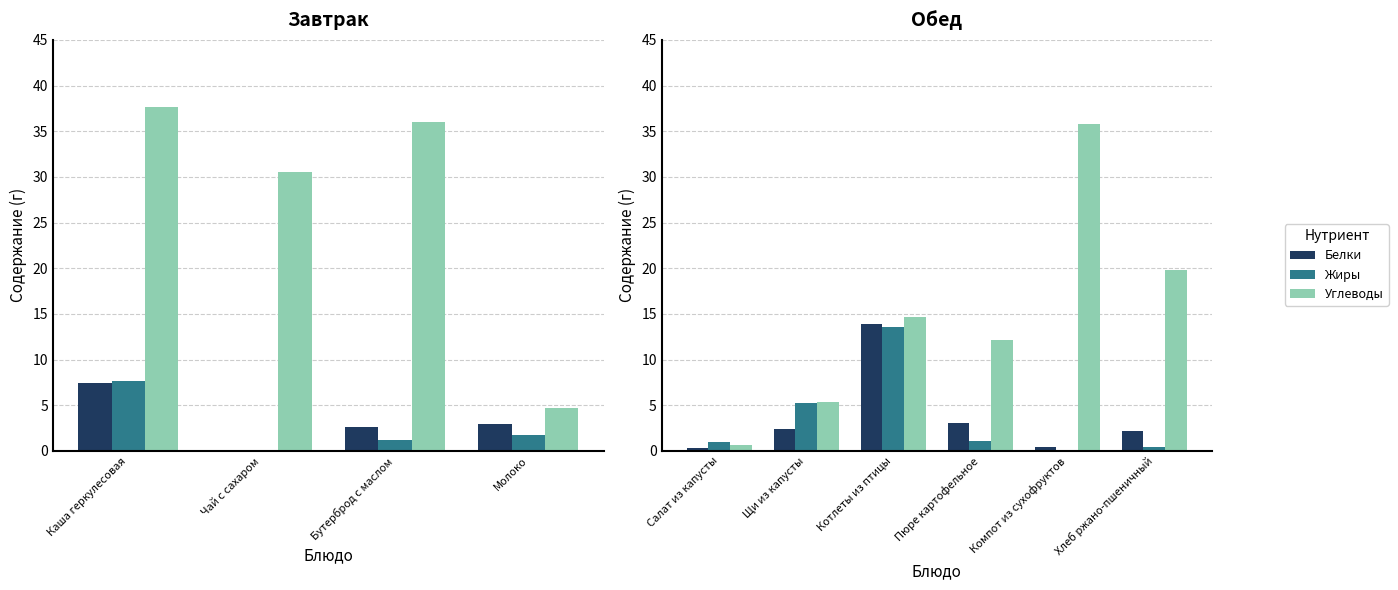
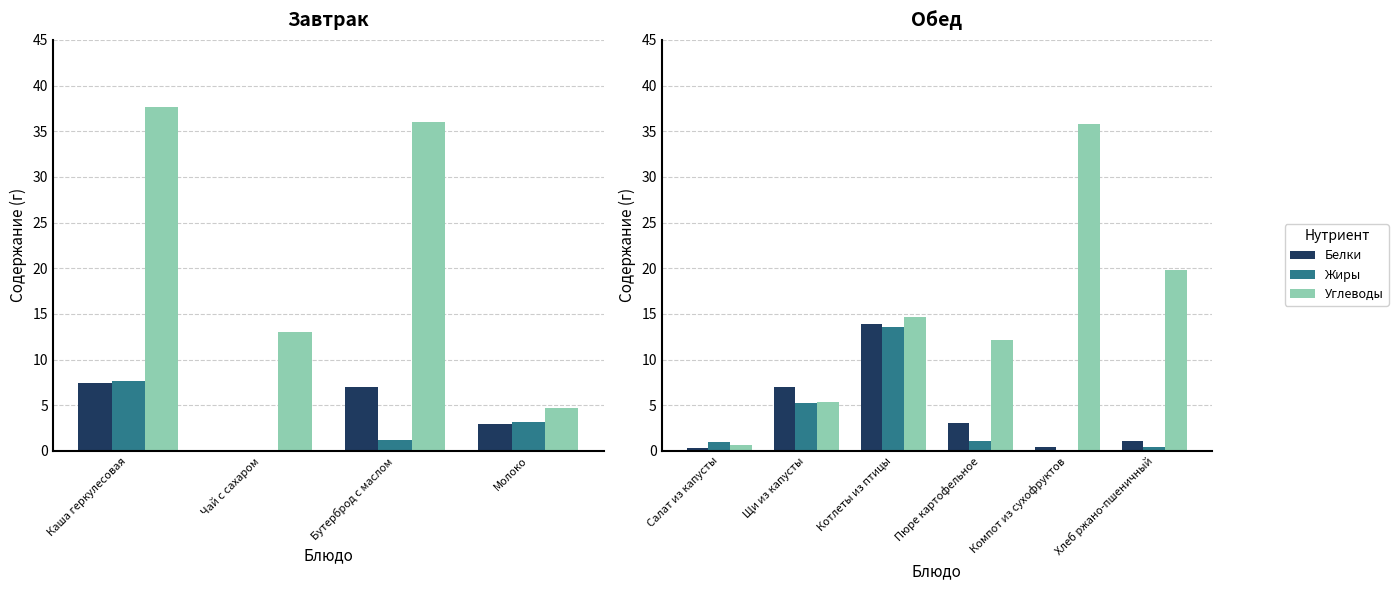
  {
    "Завтрак": {
      "Белки": {
        "Каша геркулесовая": 7,
        "Чай с сахаром": 0,
-       "Бутерброд с маслом": 3,
+       "Бутерброд с маслом": 7,
        "Молоко": 3
      },
      "Жиры": {
        "Каша геркулесовая": 8,
        "Чай с сахаром": 0,
        "Бутерброд с маслом": 1,
-       "Молоко": 2
+       "Молоко": 3
      },
      "Углеводы": {
        "Каша геркулесовая": 38,
-       "Чай с сахаром": 31,
+       "Чай с сахаром": 13,
        "Бутерброд с маслом": 36,
        "Молоко": 5
      }
    },
    "Обед": {
      "Белки": {
        "Салат из капусты": 0,
-       "Щи из капусты": 2,
+       "Щи из капусты": 7,
        "Котлеты из птицы": 14,
        "Пюре картофельное": 3,
        "Компот из сухофруктов": 0,
-       "Хлеб ржано-пшеничный": 2
+       "Хлеб ржано-пшеничный": 1
      },
      "Жиры": {
        "Салат из капусты": 1,
        "Щи из капусты": 5,
        "Котлеты из птицы": 14,
        "Пюре картофельное": 1,
        "Компот из сухофруктов": 0,
        "Хлеб ржано-пшеничный": 0
      },
      "Углеводы": {
        "Салат из капусты": 1,
        "Щи из капусты": 5,
        "Котлеты из птицы": 15,
        "Пюре картофельное": 12,
        "Компот из сухофруктов": 36,
        "Хлеб ржано-пшеничный": 20
      }
    }
  }
